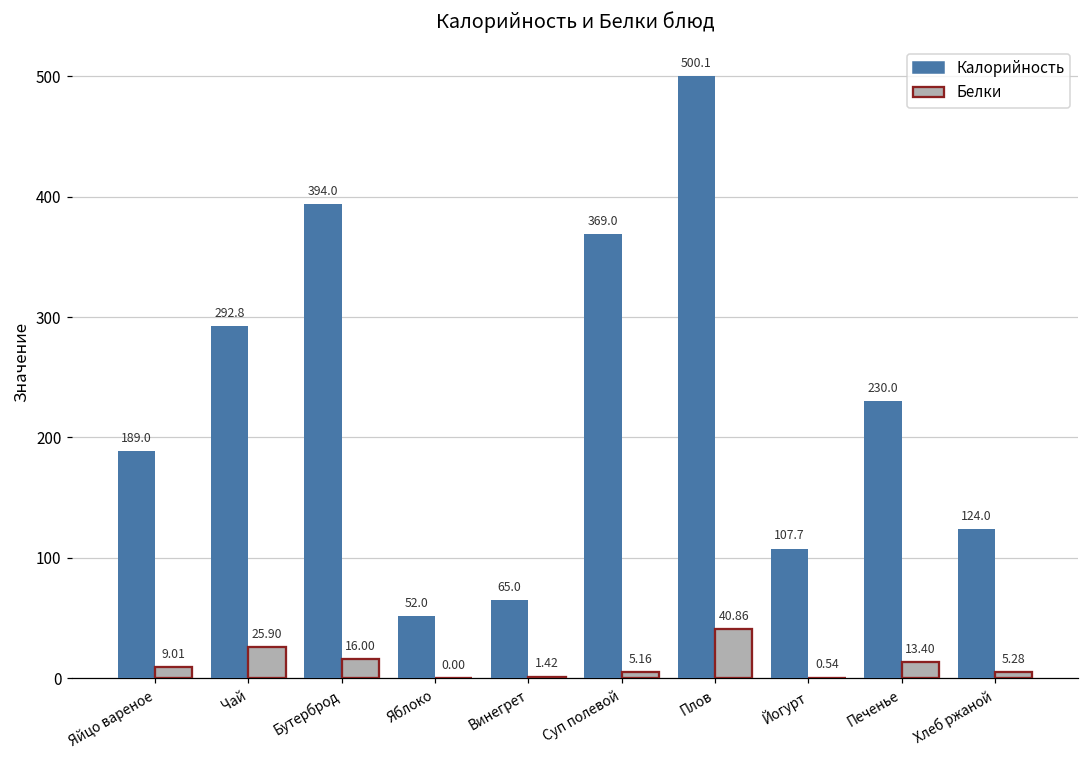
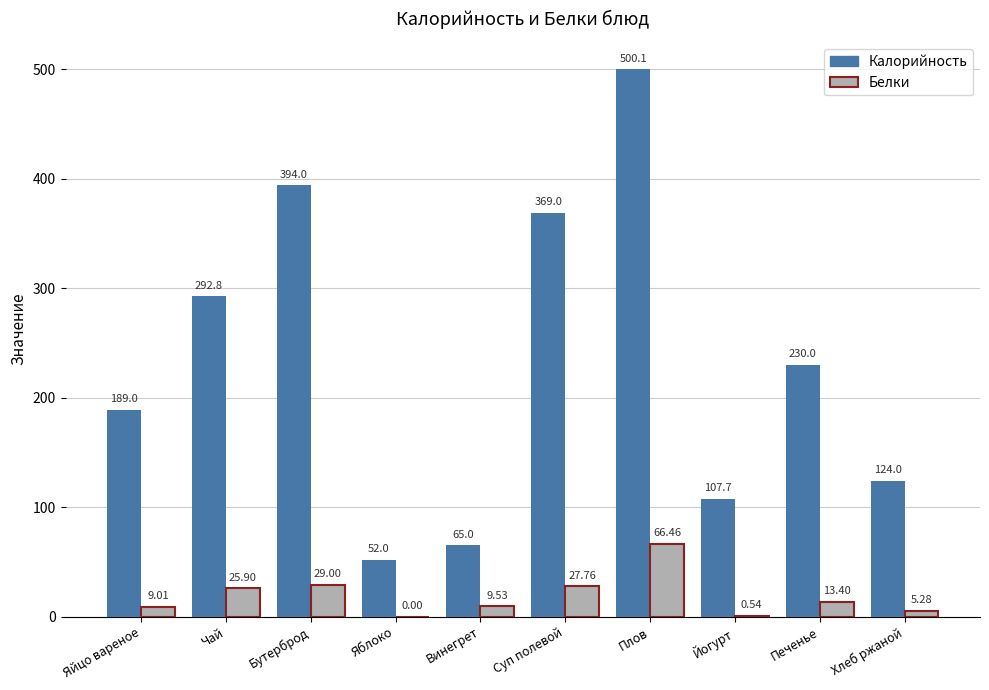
  {
    "Калорийность": {
      "Яйцо вареное": 189.0,
      "Чай": 292.8,
      "Бутерброд": 394.0,
      "Яблоко": 52.0,
      "Винегрет": 65.0,
      "Суп полевой": 369.0,
      "Плов": 500.1,
      "Йогурт": 107.7,
      "Печенье": 230.0,
      "Хлеб ржаной": 124.0
    },
    "Белки": {
      "Яйцо вареное": 9.01,
      "Чай": 25.90,
-     "Бутерброд": 16.00,
+     "Бутерброд": 29.00,
      "Яблоко": 0.00,
-     "Винегрет": 1.42,
-     "Суп полевой": 5.16,
-     "Плов": 40.86,
+     "Винегрет": 9.53,
+     "Суп полевой": 27.76,
+     "Плов": 66.46,
      "Йогурт": 0.54,
      "Печенье": 13.40,
      "Хлеб ржаной": 5.28
    }
  }
